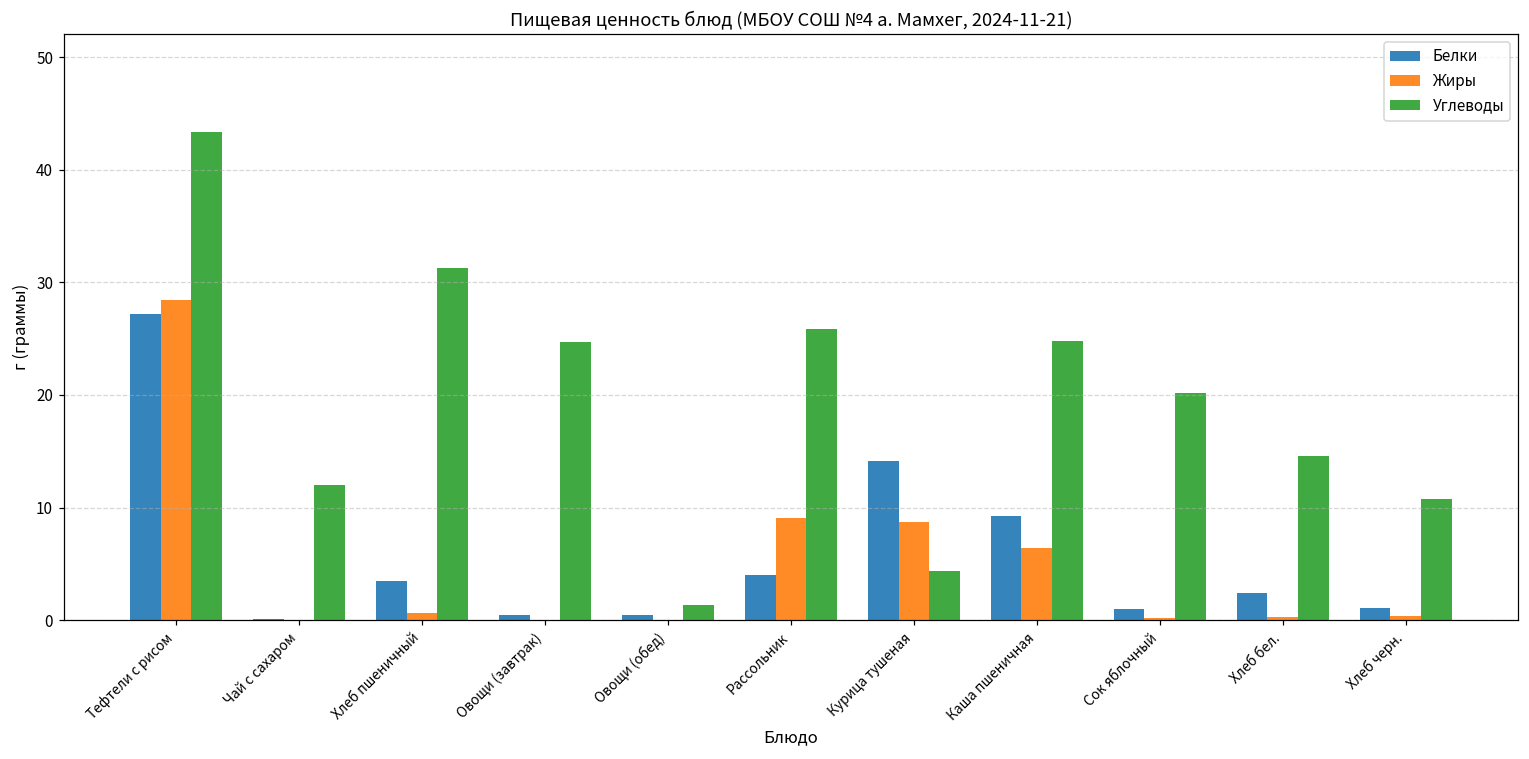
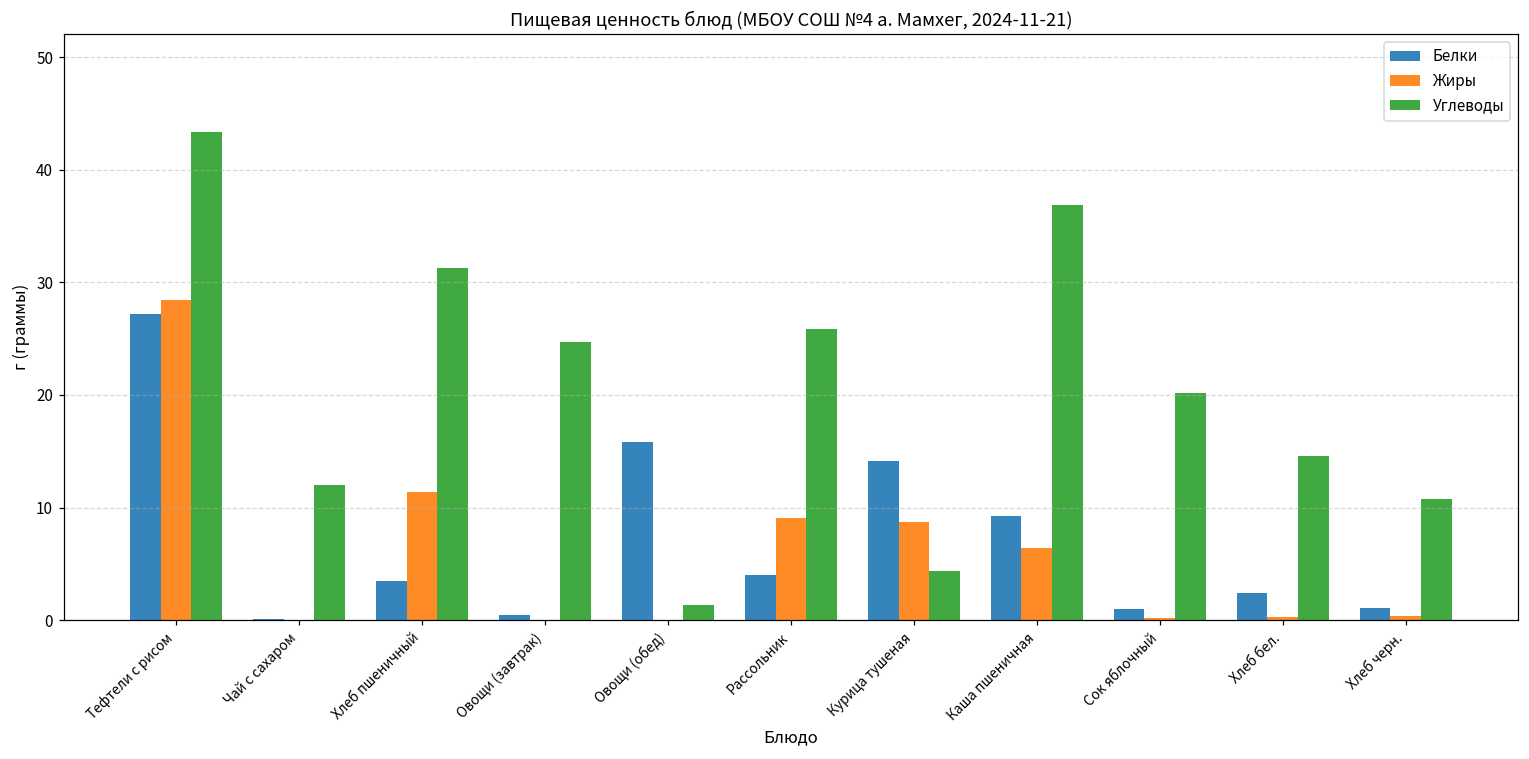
  {
    "Белки": {
      "Тефтели с рисом": 27.2,
      "Хлеб пшеничный": 3.5,
      "Овощи (завтрак)": 0.5,
-     "Овощи (обед)": 0.5,
+     "Овощи (обед)": 15.8,
      "Рассольник": 4.0,
      "Курица тушеная": 14.1,
      "Каша пшеничная": 9.3,
      "Сок яблочный": 1.0,
      "Хлеб бел.": 2.4,
      "Хлеб черн.": 1.1
    },
    "Жиры": {
      "Тефтели с рисом": 28.4,
      "Чай с сахаром": 0.0,
-     "Хлеб пшеничный": 0.7,
+     "Хлеб пшеничный": 11.4,
      "Рассольник": 9.0,
      "Курица тушеная": 8.7,
      "Каша пшеничная": 6.4,
      "Хлеб бел.": 0.3,
      "Хлеб черн.": 0.4
    },
    "Углеводы": {
      "Тефтели с рисом": 43.3,
      "Чай с сахаром": 12.0,
      "Хлеб пшеничный": 31.3,
      "Овощи (завтрак)": 24.7,
      "Овощи (обед)": 1.4,
      "Рассольник": 25.9,
      "Курица тушеная": 4.4,
-     "Каша пшеничная": 24.8,
+     "Каша пшеничная": 36.9,
      "Сок яблочный": 20.2,
      "Хлеб бел.": 14.6,
      "Хлеб черн.": 10.7
    }
  }
